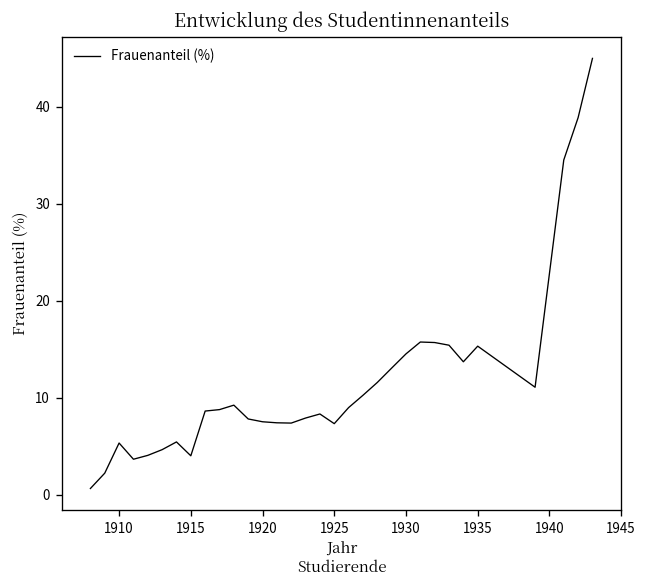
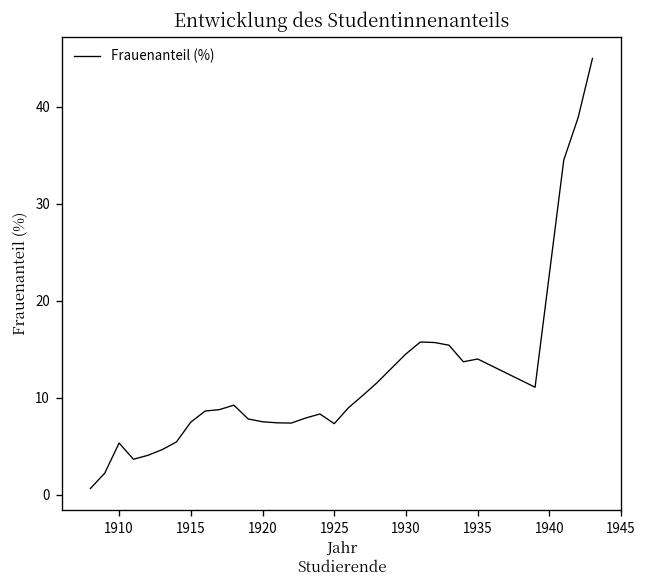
  {
    "1910": 5,
-   "1915": 4,
+   "1915": 7,
    "1920": 8,
    "1925": 7,
    "1930": 15,
-   "1935": 15
+   "1935": 14
  }
